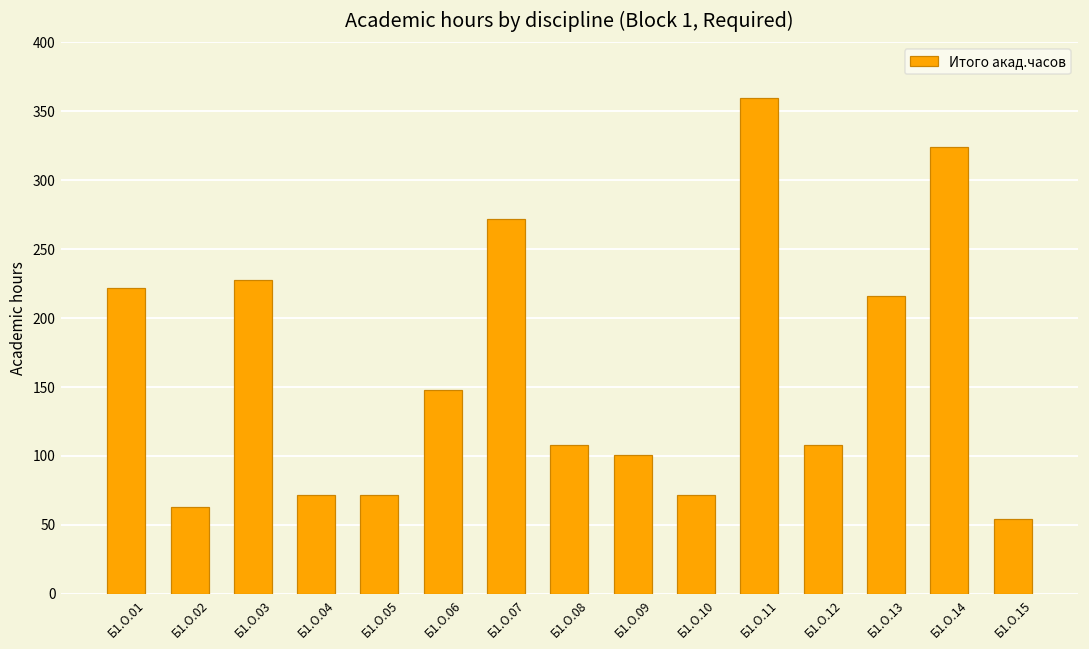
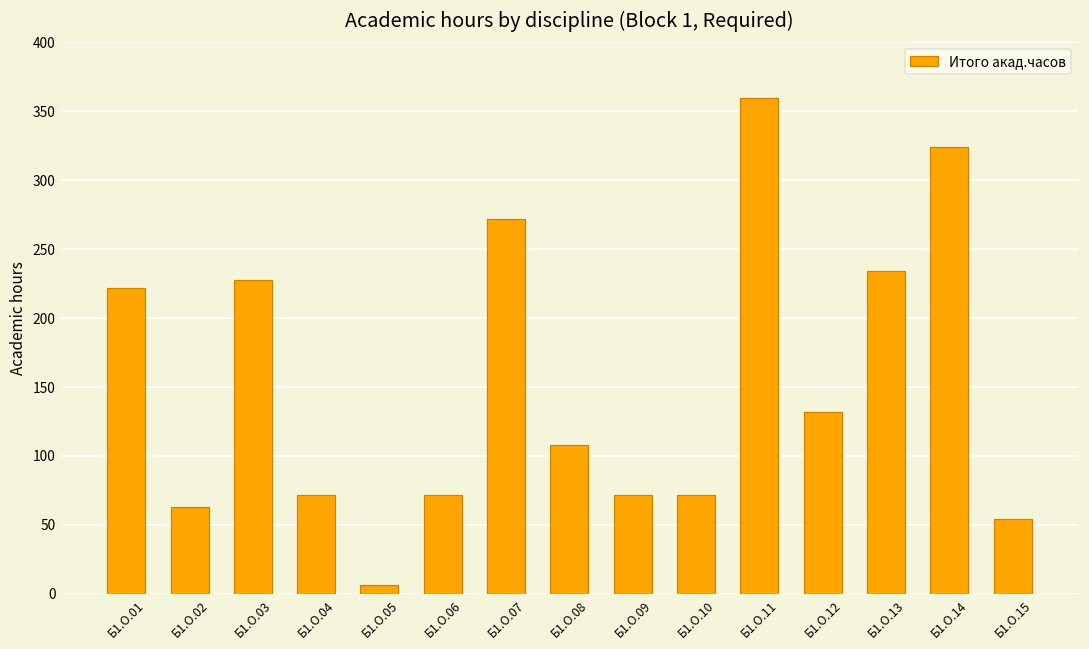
  {
    "Б1.О.01": 222,
    "Б1.О.02": 63,
    "Б1.О.03": 228,
    "Б1.О.04": 72,
-   "Б1.О.05": 72,
-   "Б1.О.06": 148,
+   "Б1.О.05": 6,
+   "Б1.О.06": 72,
    "Б1.О.07": 272,
    "Б1.О.08": 108,
-   "Б1.О.09": 101,
+   "Б1.О.09": 72,
    "Б1.О.10": 72,
    "Б1.О.11": 360,
-   "Б1.О.12": 108,
-   "Б1.О.13": 216,
+   "Б1.О.12": 132,
+   "Б1.О.13": 234,
    "Б1.О.14": 324,
    "Б1.О.15": 54
  }
